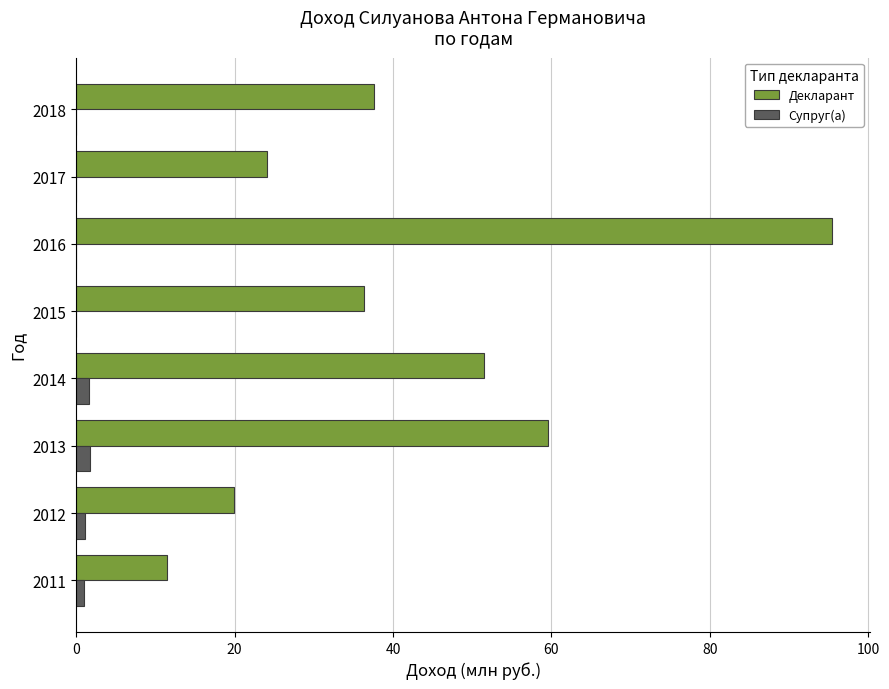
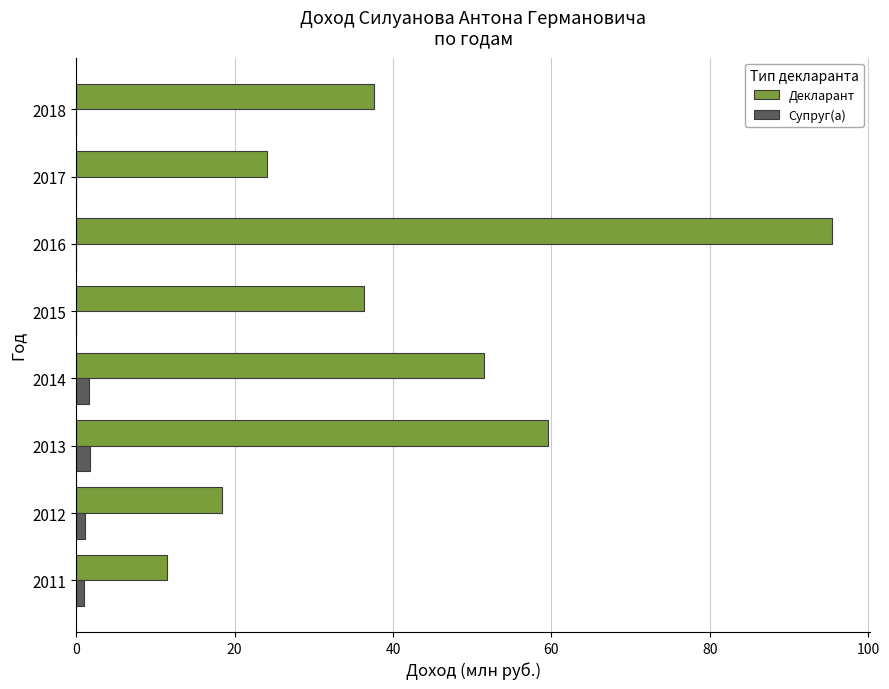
  {
    "Декларант": {
      "2018": 38,
      "2017": 24,
      "2016": 95,
      "2015": 36,
      "2014": 51,
      "2013": 60,
-     "2012": 20,
+     "2012": 18,
      "2011": 11
    },
    "Супруг(а)": {
      "2018": 0,
      "2017": 0,
      "2016": 0,
      "2015": 0,
      "2014": 2,
      "2013": 2,
      "2012": 1,
      "2011": 1
    }
  }
